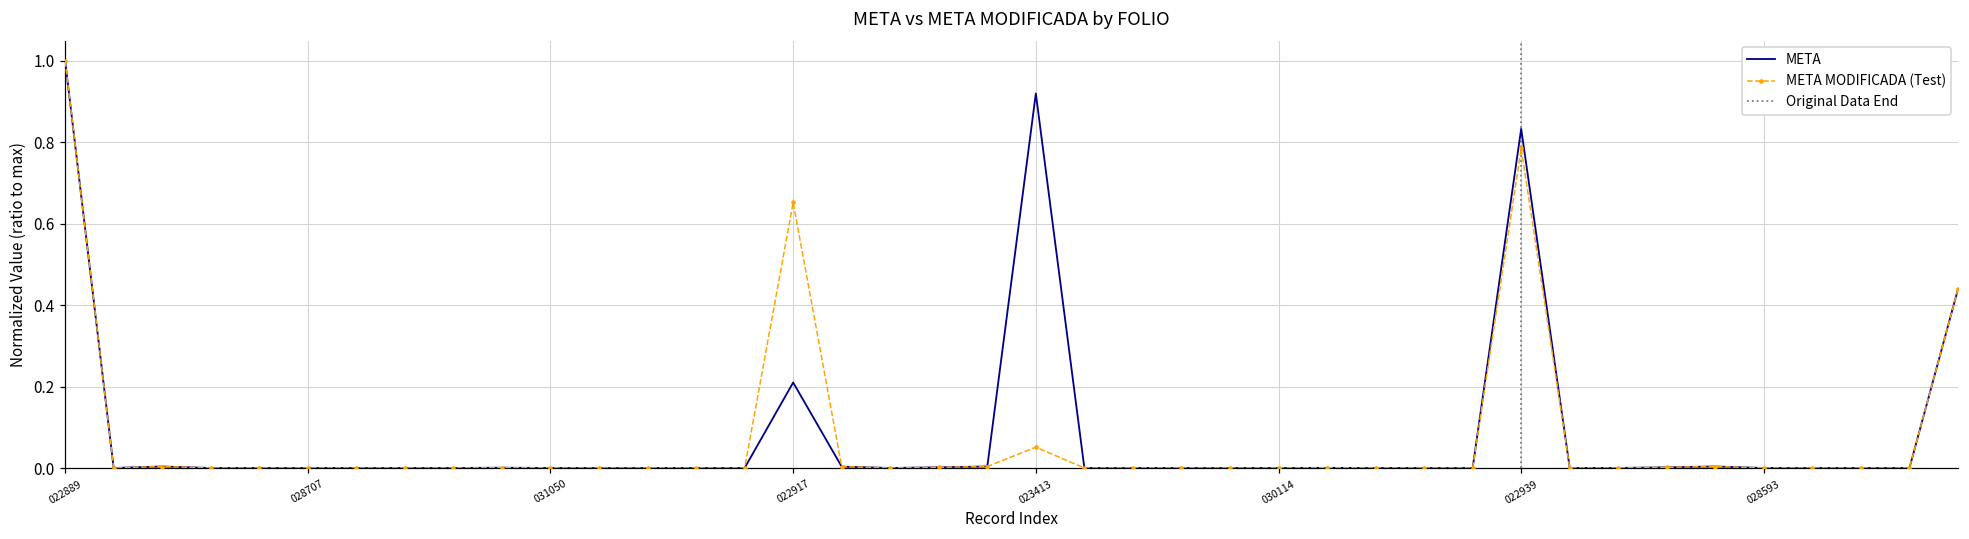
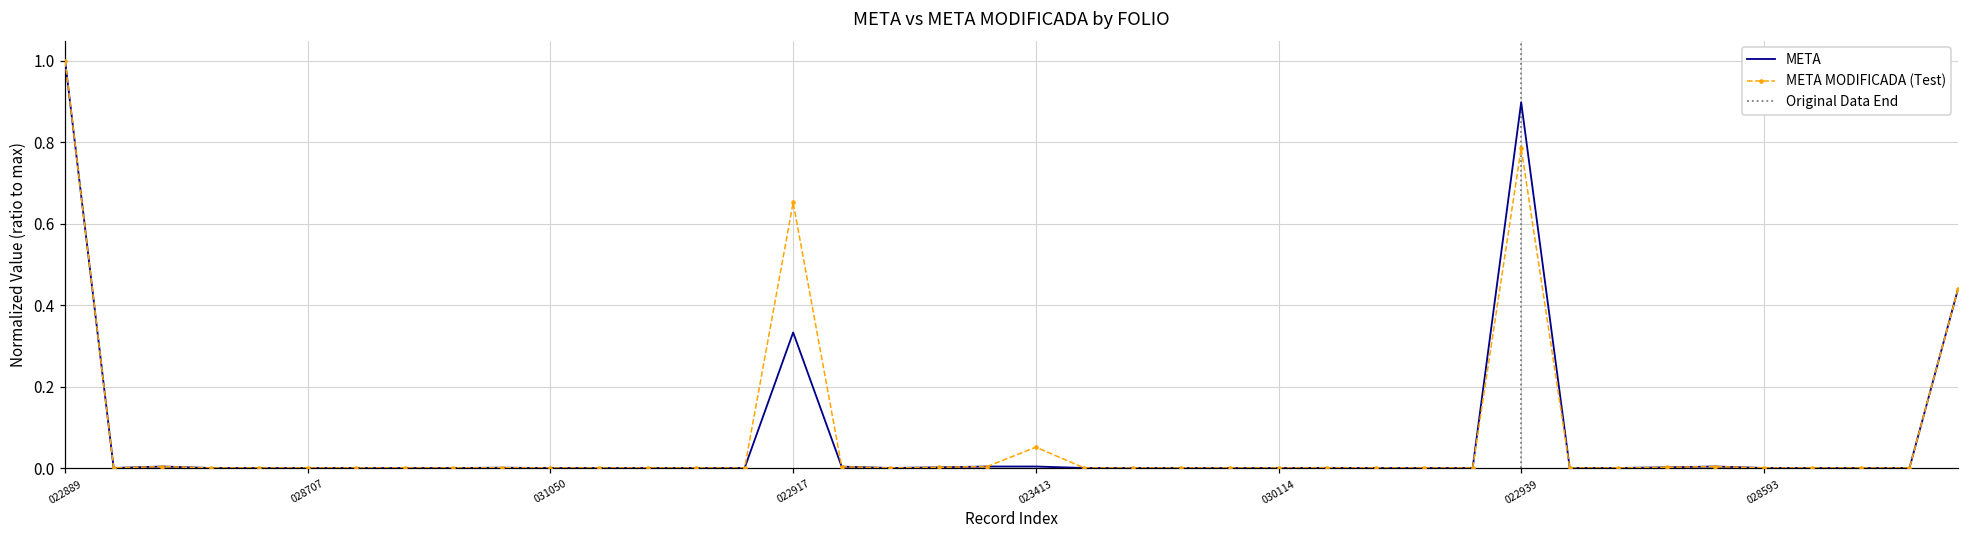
  {
    "META": {
-     "022917": 0.21,
-     "023413": 0.92,
-     "022939": 0.83
+     "022917": 0.33,
+     "023413": 0.00,
+     "022939": 0.90
    },
    "META MODIFICADA (Test)": {
      "022917": 0.65,
      "023413": 0.05,
      "022939": 0.79
    }
  }
